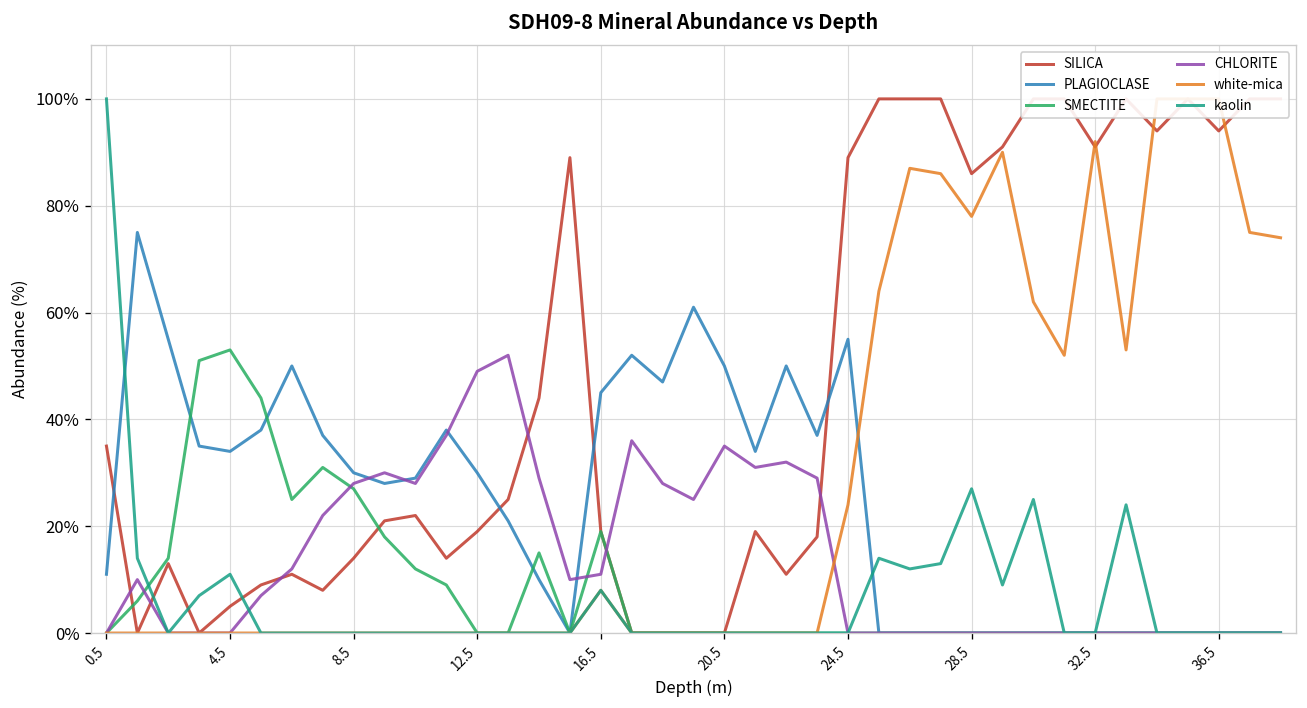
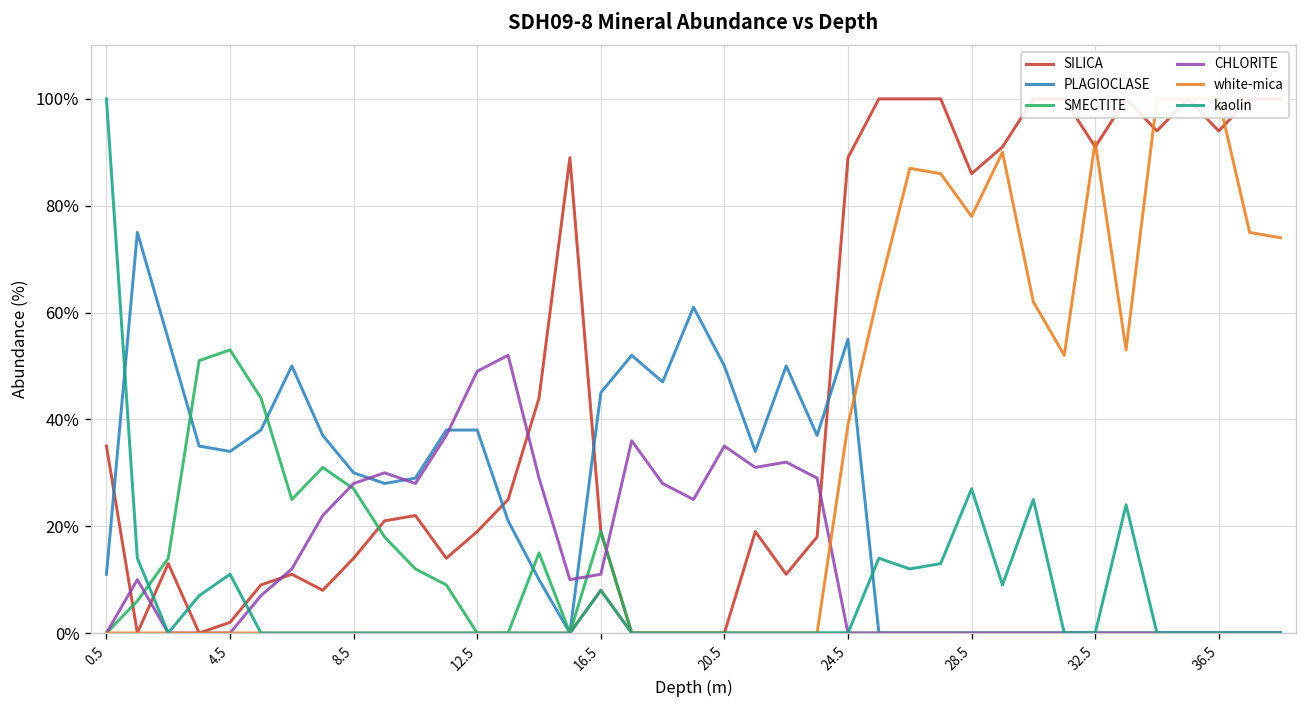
  {
    "SILICA": {
      "0.5": "35%",
-     "4.5": "5%",
+     "4.5": "2%",
      "8.5": "14%",
      "12.5": "19%",
      "24.5": "89%",
      "28.5": "86%",
      "32.5": "91%",
      "36.5": "94%"
    },
    "PLAGIOCLASE": {
      "0.5": "11%",
      "4.5": "34%",
      "8.5": "30%",
-     "12.5": "30%",
+     "12.5": "38%",
      "16.5": "45%",
      "20.5": "50%",
      "24.5": "55%"
    },
    "CHLORITE": {
      "8.5": "28%",
      "12.5": "49%",
      "16.5": "11%",
      "20.5": "35%"
    },
    "white-mica": {
-     "24.5": "24%",
+     "24.5": "39%",
      "28.5": "78%",
      "32.5": "92%"
    }
  }
